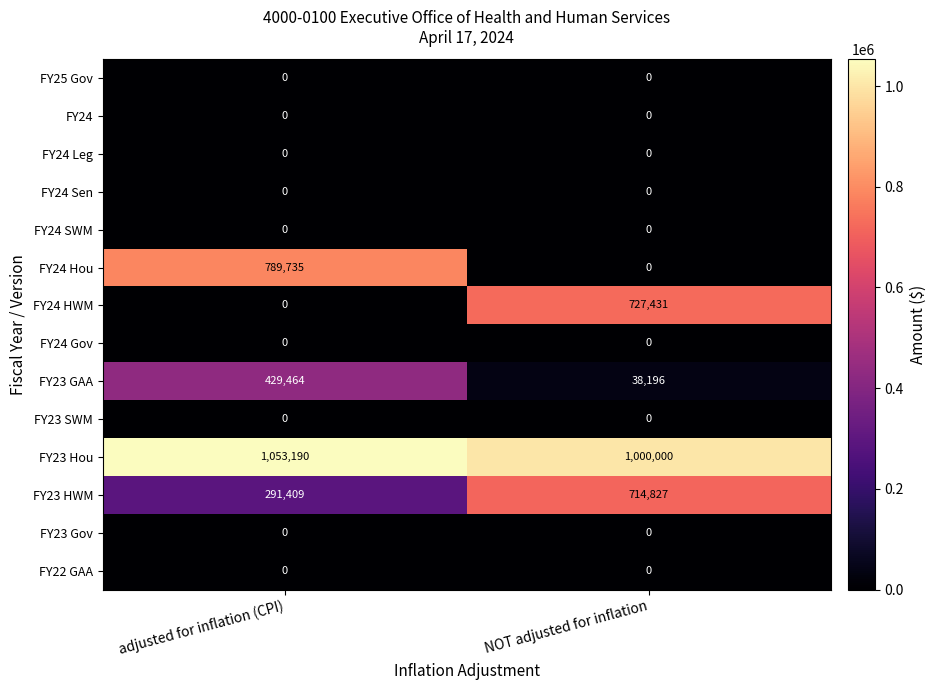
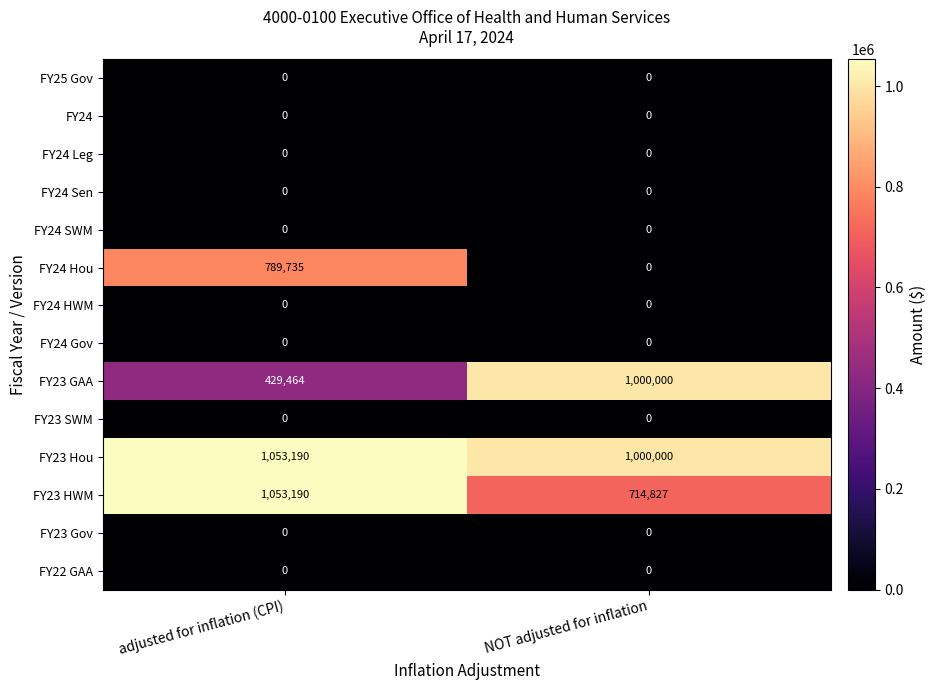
  {
    "FY25 Gov": {
      "adjusted for inflation (CPI)": "0",
      "NOT adjusted for inflation": "0"
    },
    "FY24": {
      "adjusted for inflation (CPI)": "0",
      "NOT adjusted for inflation": "0"
    },
    "FY24 Leg": {
      "adjusted for inflation (CPI)": "0",
      "NOT adjusted for inflation": "0"
    },
    "FY24 Sen": {
      "adjusted for inflation (CPI)": "0",
      "NOT adjusted for inflation": "0"
    },
    "FY24 SWM": {
      "adjusted for inflation (CPI)": "0",
      "NOT adjusted for inflation": "0"
    },
    "FY24 Hou": {
      "adjusted for inflation (CPI)": "789,735",
      "NOT adjusted for inflation": "0"
    },
    "FY24 HWM": {
      "adjusted for inflation (CPI)": "0",
-     "NOT adjusted for inflation": "727,431"
+     "NOT adjusted for inflation": "0"
    },
    "FY24 Gov": {
      "adjusted for inflation (CPI)": "0",
      "NOT adjusted for inflation": "0"
    },
    "FY23 GAA": {
      "adjusted for inflation (CPI)": "429,464",
-     "NOT adjusted for inflation": "38,196"
+     "NOT adjusted for inflation": "1,000,000"
    },
    "FY23 SWM": {
      "adjusted for inflation (CPI)": "0",
      "NOT adjusted for inflation": "0"
    },
    "FY23 Hou": {
      "adjusted for inflation (CPI)": "1,053,190",
      "NOT adjusted for inflation": "1,000,000"
    },
    "FY23 HWM": {
-     "adjusted for inflation (CPI)": "291,409",
+     "adjusted for inflation (CPI)": "1,053,190",
      "NOT adjusted for inflation": "714,827"
    },
    "FY23 Gov": {
      "adjusted for inflation (CPI)": "0",
      "NOT adjusted for inflation": "0"
    },
    "FY22 GAA": {
      "adjusted for inflation (CPI)": "0",
      "NOT adjusted for inflation": "0"
    }
  }
